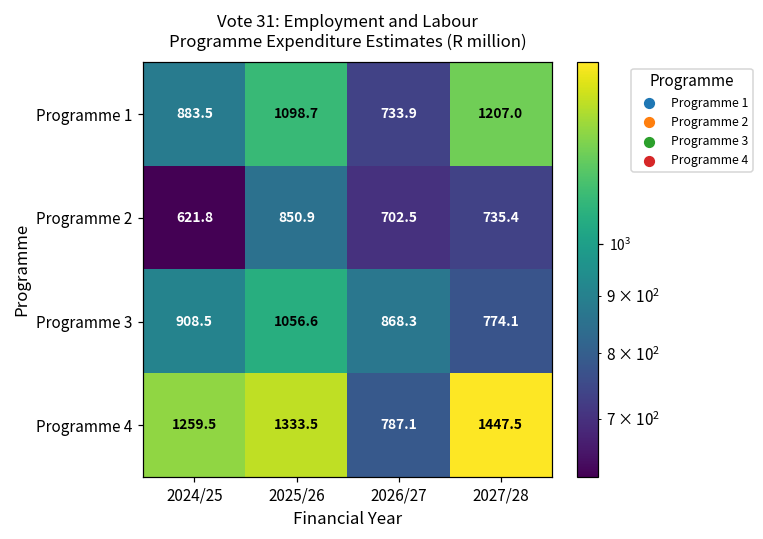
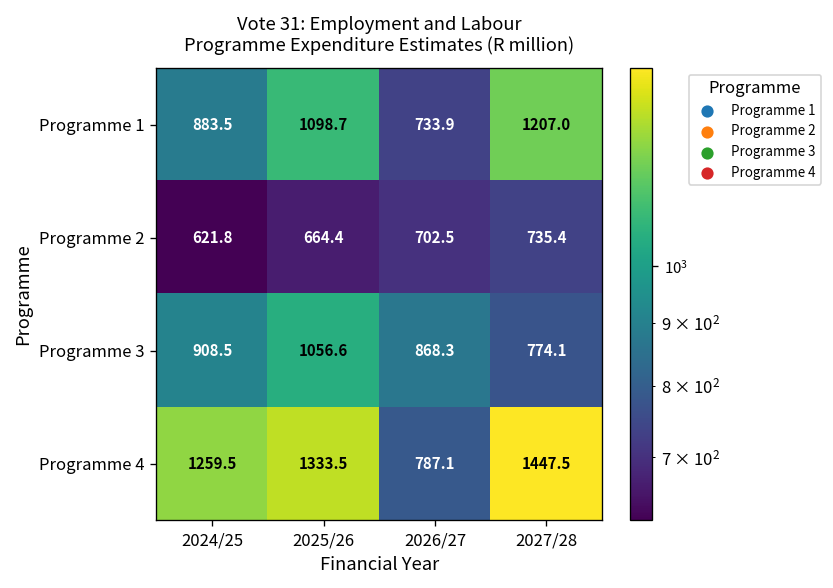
  {
    "Programme 1": {
      "2024/25": 883.5,
      "2025/26": 1098.7,
      "2026/27": 733.9,
      "2027/28": 1207.0
    },
    "Programme 2": {
      "2024/25": 621.8,
-     "2025/26": 850.9,
+     "2025/26": 664.4,
      "2026/27": 702.5,
      "2027/28": 735.4
    },
    "Programme 3": {
      "2024/25": 908.5,
      "2025/26": 1056.6,
      "2026/27": 868.3,
      "2027/28": 774.1
    },
    "Programme 4": {
      "2024/25": 1259.5,
      "2025/26": 1333.5,
      "2026/27": 787.1,
      "2027/28": 1447.5
    }
  }
